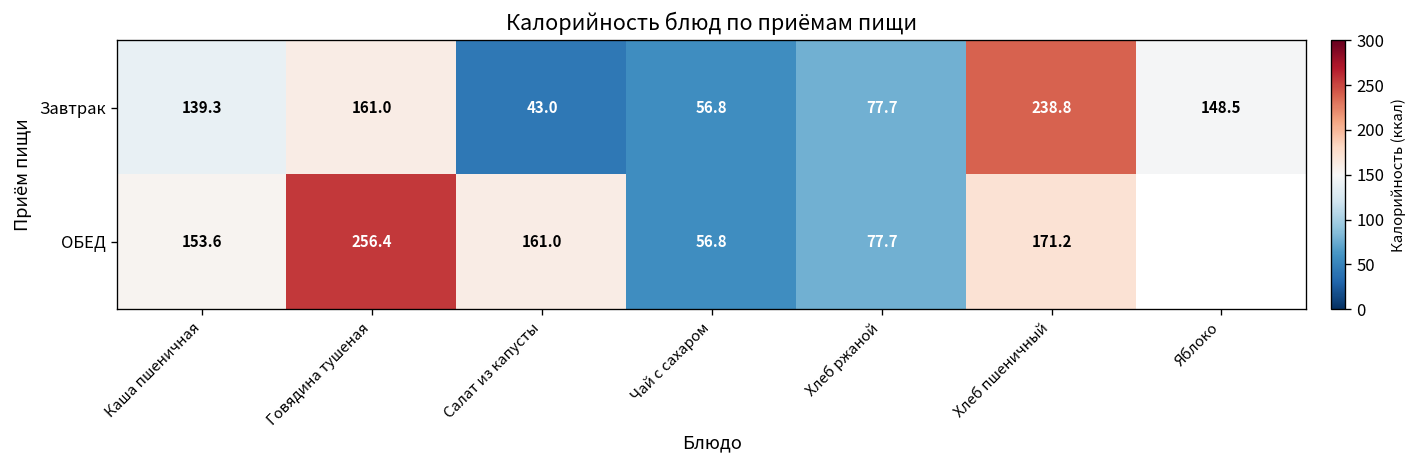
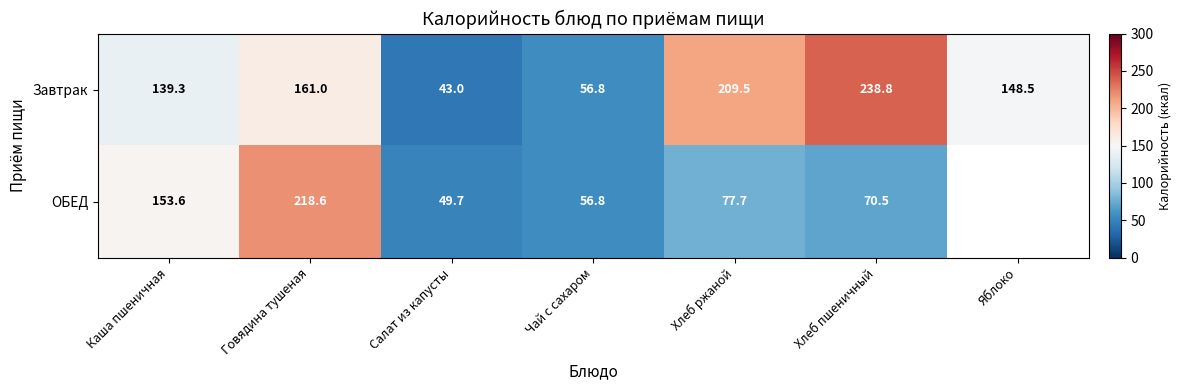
  {
    "Завтрак": {
      "Каша пшеничная": 139.3,
      "Говядина тушеная": 161.0,
      "Салат из капусты": 43.0,
      "Чай с сахаром": 56.8,
-     "Хлеб ржаной": 77.7,
+     "Хлеб ржаной": 209.5,
      "Хлеб пшеничный": 238.8,
      "Яблоко": 148.5
    },
    "ОБЕД": {
      "Каша пшеничная": 153.6,
-     "Говядина тушеная": 256.4,
-     "Салат из капусты": 161.0,
+     "Говядина тушеная": 218.6,
+     "Салат из капусты": 49.7,
      "Чай с сахаром": 56.8,
      "Хлеб ржаной": 77.7,
-     "Хлеб пшеничный": 171.2
+     "Хлеб пшеничный": 70.5
    }
  }
